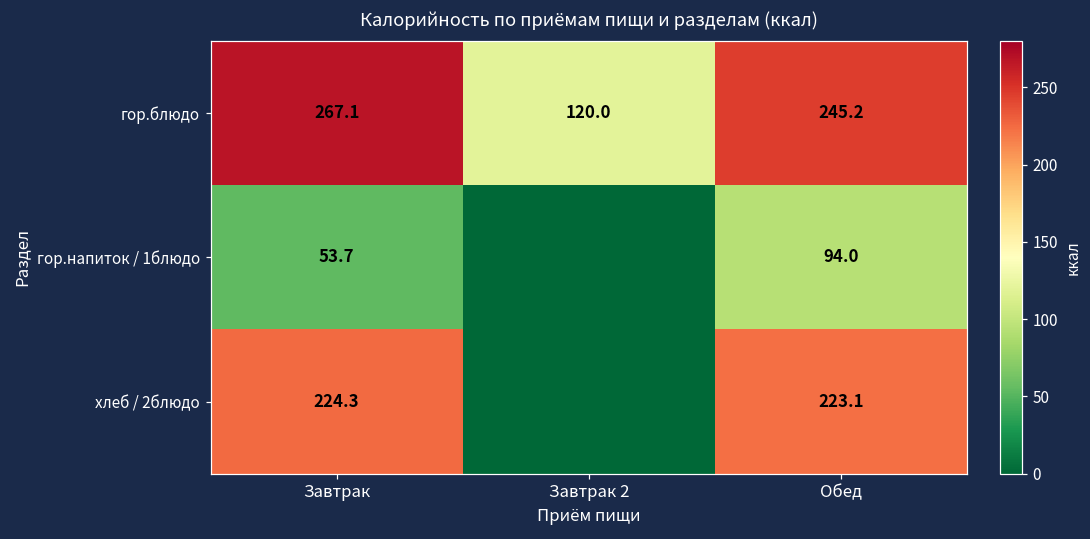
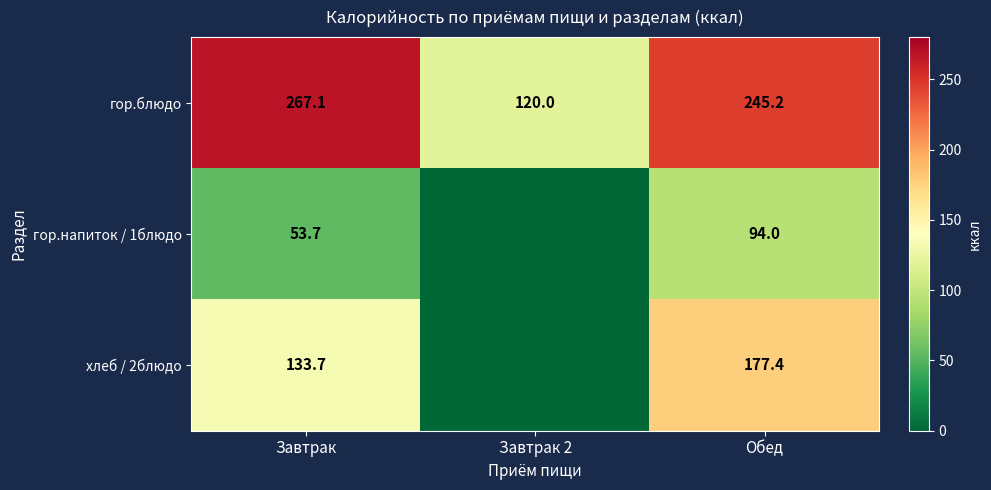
  {
    "гор.блюдо": {
      "Завтрак": 267.1,
      "Завтрак 2": 120.0,
      "Обед": 245.2
    },
    "гор.напиток / 1блюдо": {
      "Завтрак": 53.7,
      "Обед": 94.0
    },
    "хлеб / 2блюдо": {
-     "Завтрак": 224.3,
-     "Обед": 223.1
+     "Завтрак": 133.7,
+     "Обед": 177.4
    }
  }
